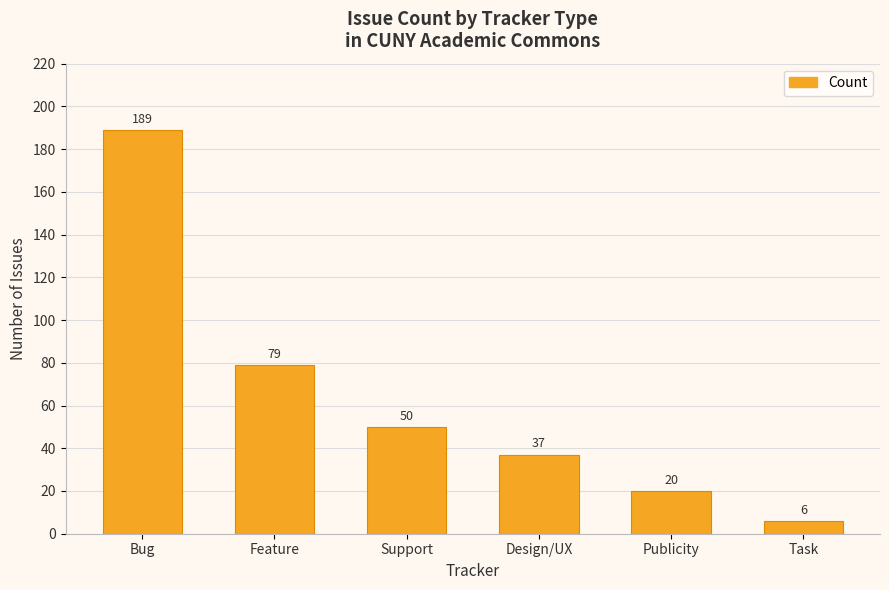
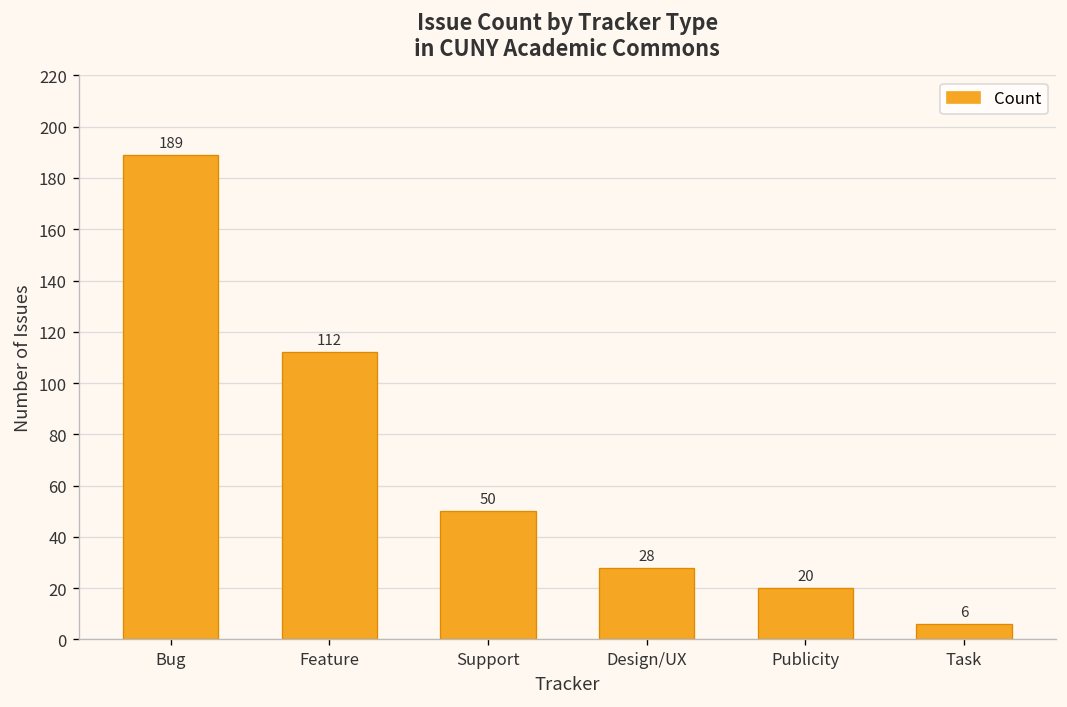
  {
    "Bug": 189,
-   "Feature": 79,
+   "Feature": 112,
    "Support": 50,
-   "Design/UX": 37,
+   "Design/UX": 28,
    "Publicity": 20,
    "Task": 6
  }
